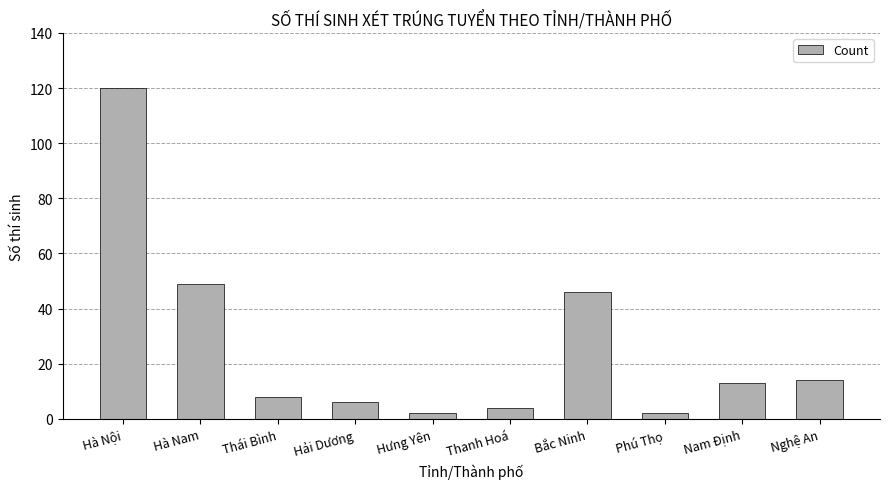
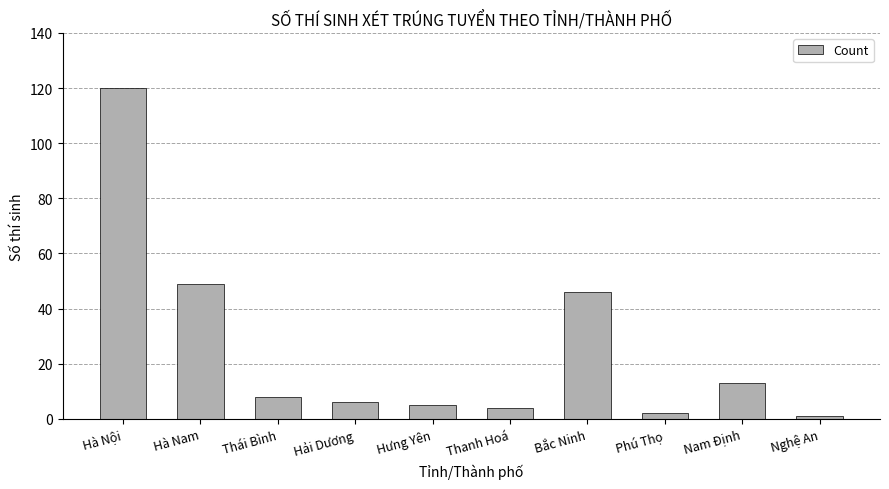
  {
    "Hà Nội": 120,
    "Hà Nam": 49,
    "Thái Bình": 8,
    "Hải Dương": 6,
-   "Hưng Yên": 2,
+   "Hưng Yên": 5,
    "Thanh Hoá": 4,
    "Bắc Ninh": 46,
    "Phú Thọ": 2,
    "Nam Định": 13,
-   "Nghệ An": 14
+   "Nghệ An": 1
  }
